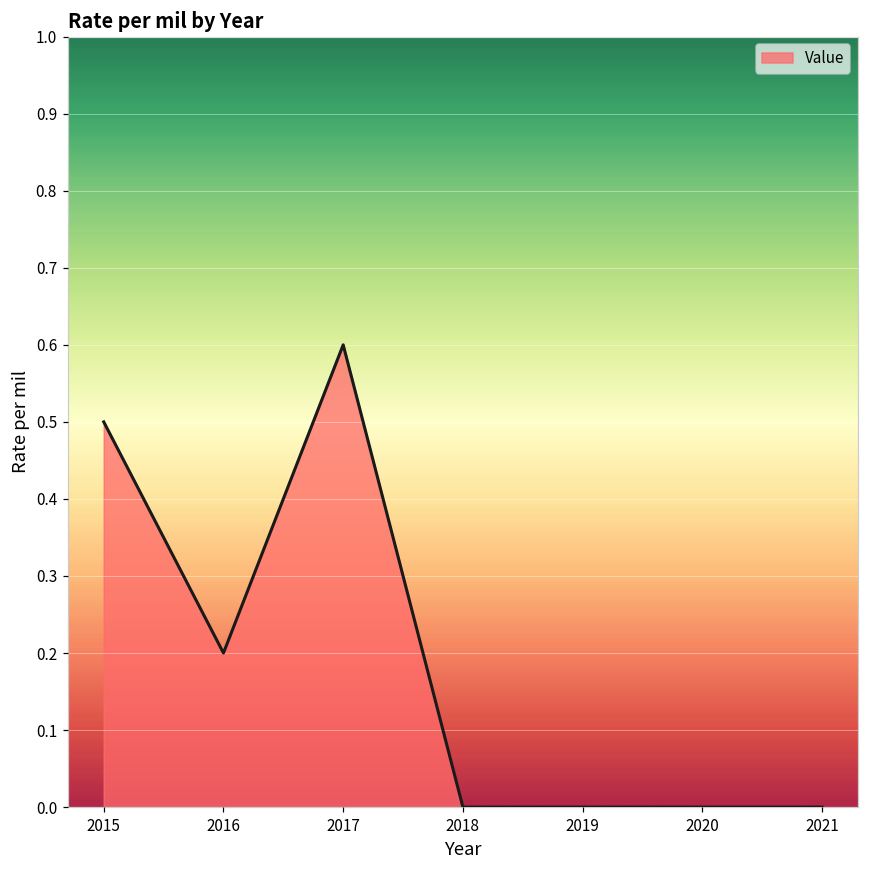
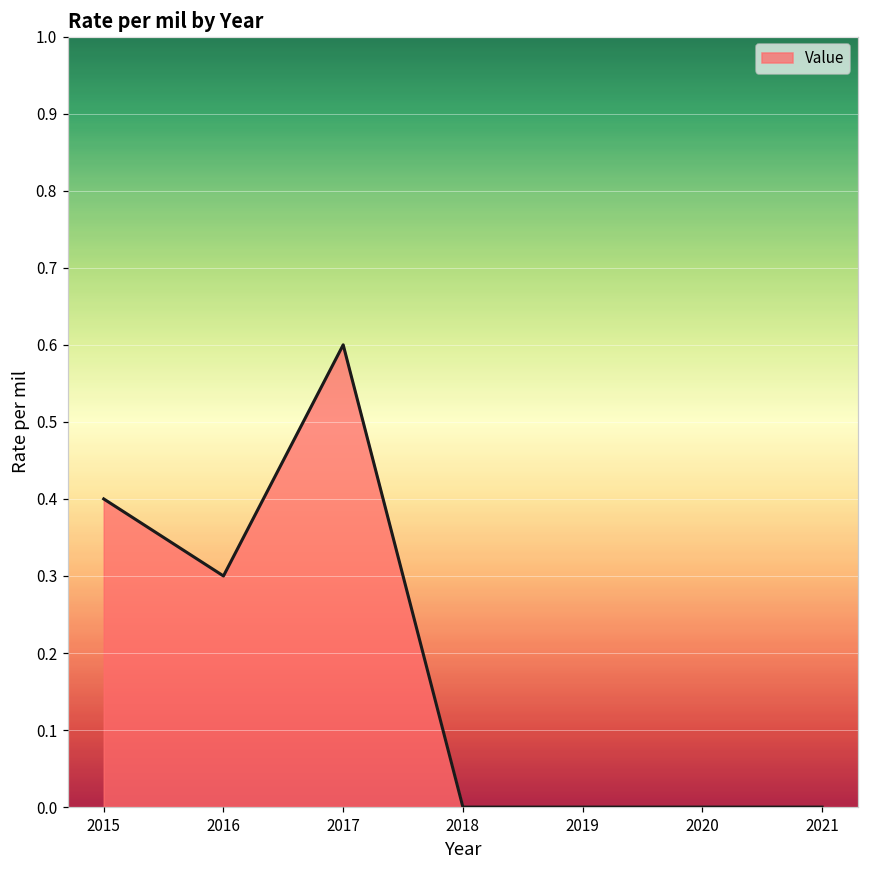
  {
-   "2015": 0.5,
-   "2016": 0.2,
+   "2015": 0.4,
+   "2016": 0.3,
    "2017": 0.6,
    "2018": 0.0,
    "2019": 0.0,
    "2020": 0.0,
    "2021": 0.0
  }
